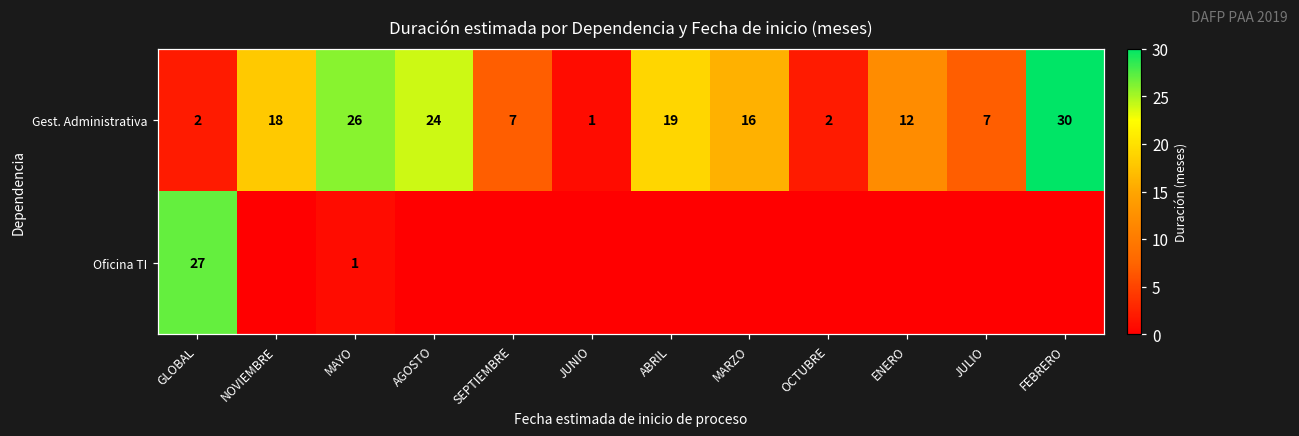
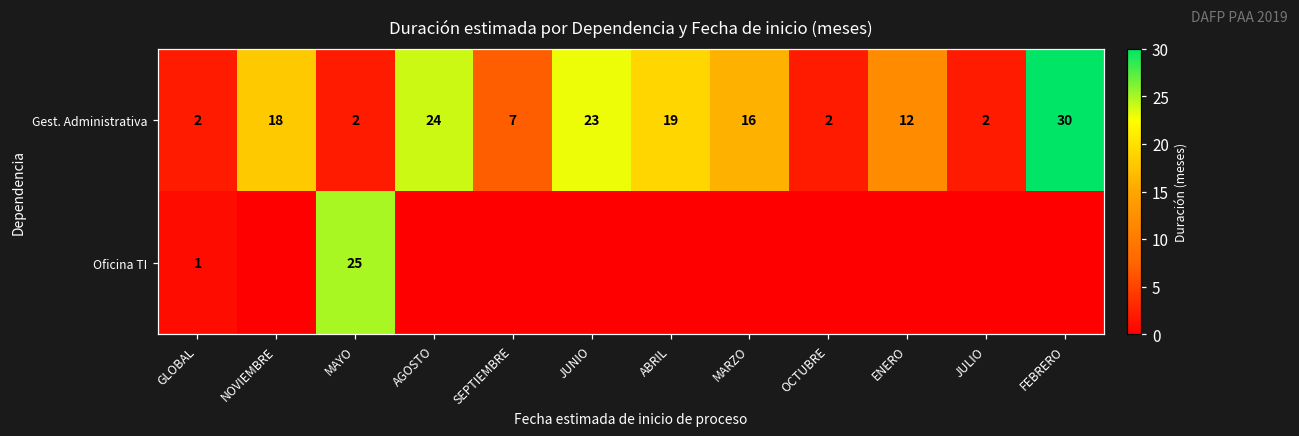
  {
    "Gest. Administrativa": {
      "GLOBAL": 2,
      "NOVIEMBRE": 18,
-     "MAYO": 26,
+     "MAYO": 2,
      "AGOSTO": 24,
      "SEPTIEMBRE": 7,
-     "JUNIO": 1,
+     "JUNIO": 23,
      "ABRIL": 19,
      "MARZO": 16,
      "OCTUBRE": 2,
      "ENERO": 12,
-     "JULIO": 7,
+     "JULIO": 2,
      "FEBRERO": 30
    },
    "Oficina TI": {
-     "GLOBAL": 27,
-     "MAYO": 1
+     "GLOBAL": 1,
+     "MAYO": 25
    }
  }
